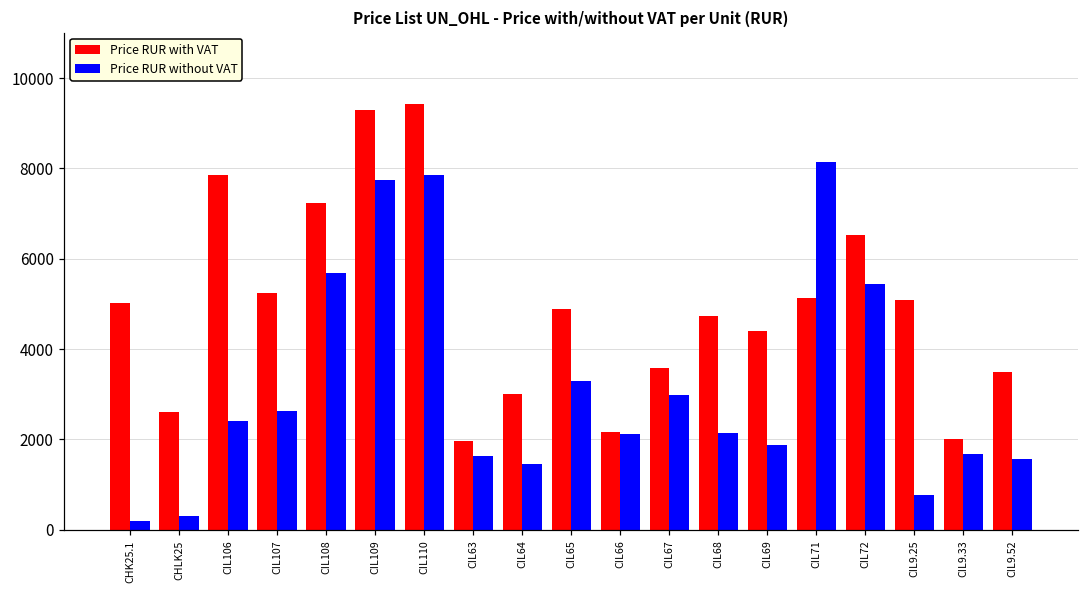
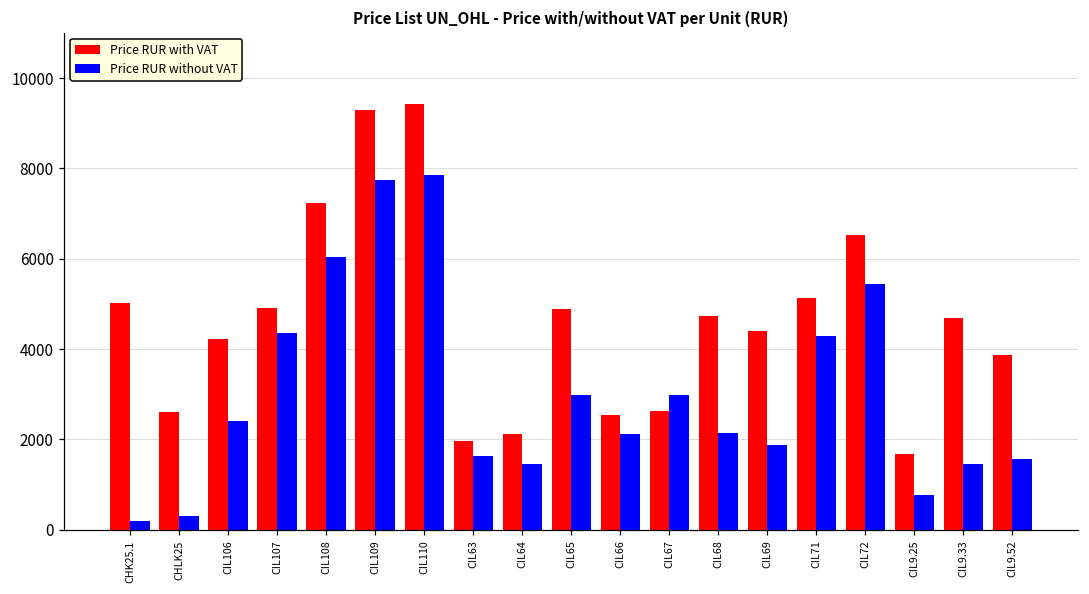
  {
    "Price RUR with VAT": {
      "CHK25.1": 5000,
      "CHLK25": 2600,
-     "CIL106": 7900,
-     "CIL107": 5200,
+     "CIL106": 4200,
+     "CIL107": 4900,
      "CIL108": 7200,
      "CIL109": 9300,
      "CIL110": 9400,
      "CIL63": 2000,
-     "CIL64": 3000,
+     "CIL64": 2100,
      "CIL65": 4900,
-     "CIL66": 2200,
-     "CIL67": 3600,
+     "CIL66": 2500,
+     "CIL67": 2600,
      "CIL68": 4700,
      "CIL69": 4400,
      "CIL71": 5100,
      "CIL72": 6500,
-     "CIL9.25": 5100,
-     "CIL9.33": 2000,
-     "CIL9.52": 3500
+     "CIL9.25": 1700,
+     "CIL9.33": 4700,
+     "CIL9.52": 3900
    },
    "Price RUR without VAT": {
      "CHK25.1": 200,
      "CHLK25": 300,
      "CIL106": 2400,
-     "CIL107": 2600,
-     "CIL108": 5700,
+     "CIL107": 4400,
+     "CIL108": 6000,
      "CIL109": 7700,
      "CIL110": 7800,
      "CIL63": 1600,
      "CIL64": 1500,
-     "CIL65": 3300,
+     "CIL65": 3000,
      "CIL66": 2100,
      "CIL67": 3000,
      "CIL68": 2100,
      "CIL69": 1900,
-     "CIL71": 8100,
+     "CIL71": 4300,
      "CIL72": 5400,
      "CIL9.25": 800,
-     "CIL9.33": 1700,
+     "CIL9.33": 1500,
      "CIL9.52": 1600
    }
  }
